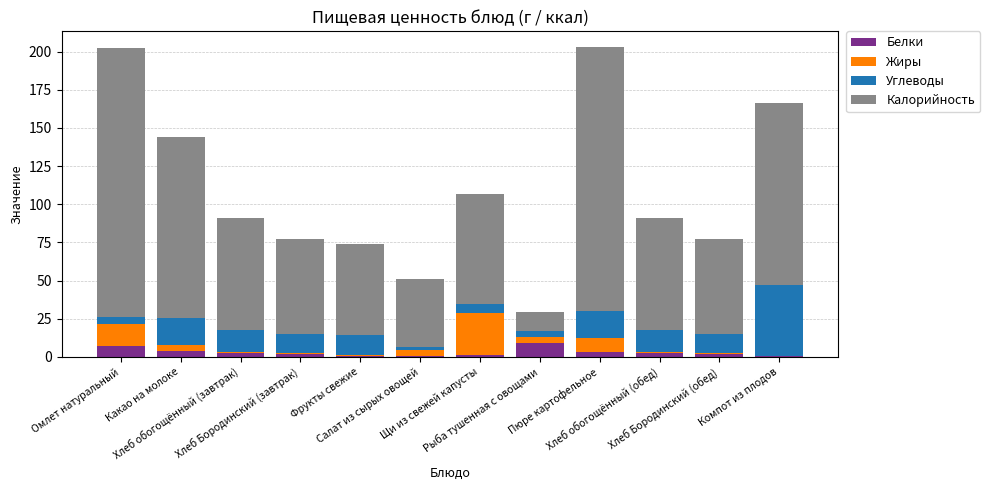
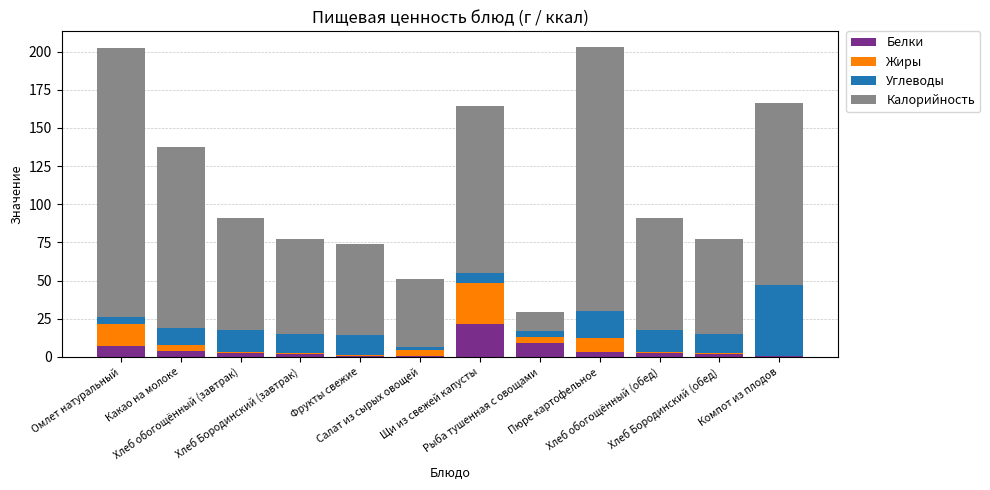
  {
    "Белки": {
      "Омлет натуральный": 7,
      "Какао на молоке": 4,
      "Хлеб обогощённый (завтрак)": 2,
      "Хлеб Бородинский (завтрак)": 2,
-     "Щи из свежей капусты": 1,
+     "Щи из свежей капусты": 22,
      "Рыба тушенная с овощами": 9,
      "Пюре картофельное": 3,
      "Хлеб обогощённый (обед)": 2,
      "Хлеб Бородинский (обед)": 2
    },
    "Жиры": {
      "Омлет натуральный": 14,
      "Какао на молоке": 4,
      "Салат из сырых овощей": 4,
      "Щи из свежей капусты": 27,
      "Рыба тушенная с овощами": 4,
      "Пюре картофельное": 9
    },
    "Углеводы": {
      "Омлет натуральный": 4,
-     "Какао на молоке": 18,
+     "Какао на молоке": 11,
      "Хлеб обогощённый (завтрак)": 15,
      "Хлеб Бородинский (завтрак)": 12,
      "Фрукты свежие": 13,
      "Салат из сырых овощей": 2,
      "Щи из свежей капусты": 6,
      "Рыба тушенная с овощами": 3,
      "Пюре картофельное": 18,
      "Хлеб обогощённый (обед)": 15,
      "Хлеб Бородинский (обед)": 12,
      "Компот из плодов": 46
    },
    "Калорийность": {
      "Омлет натуральный": 176,
      "Какао на молоке": 119,
      "Хлеб обогощённый (завтрак)": 73,
      "Хлеб Бородинский (завтрак)": 62,
      "Фрукты свежие": 59,
      "Салат из сырых овощей": 44,
-     "Щи из свежей капусты": 72,
+     "Щи из свежей капусты": 110,
      "Рыба тушенная с овощами": 13,
      "Пюре картофельное": 173,
      "Хлеб обогощённый (обед)": 73,
      "Хлеб Бородинский (обед)": 62,
      "Компот из плодов": 120
    }
  }
